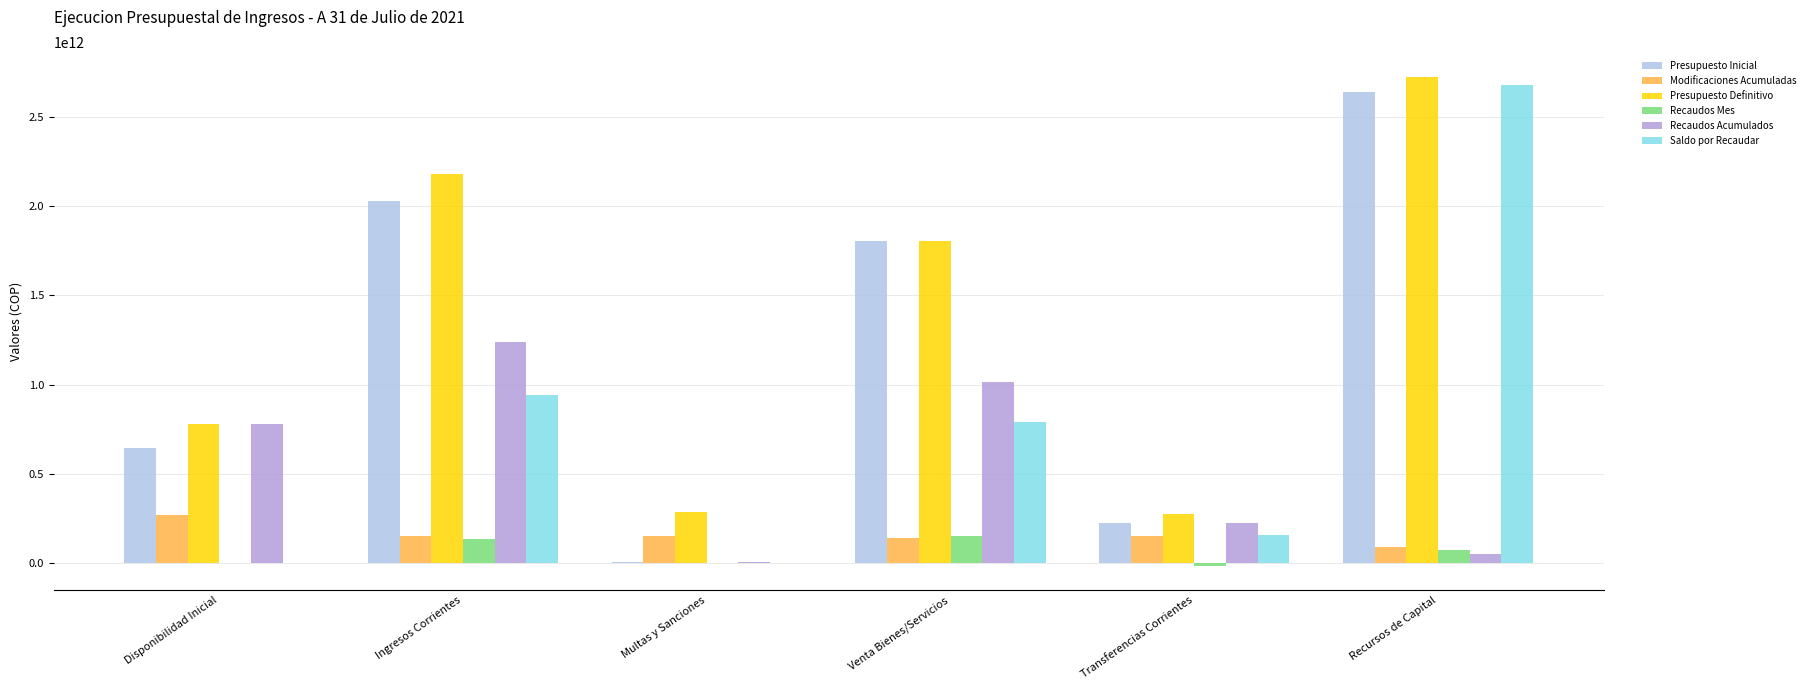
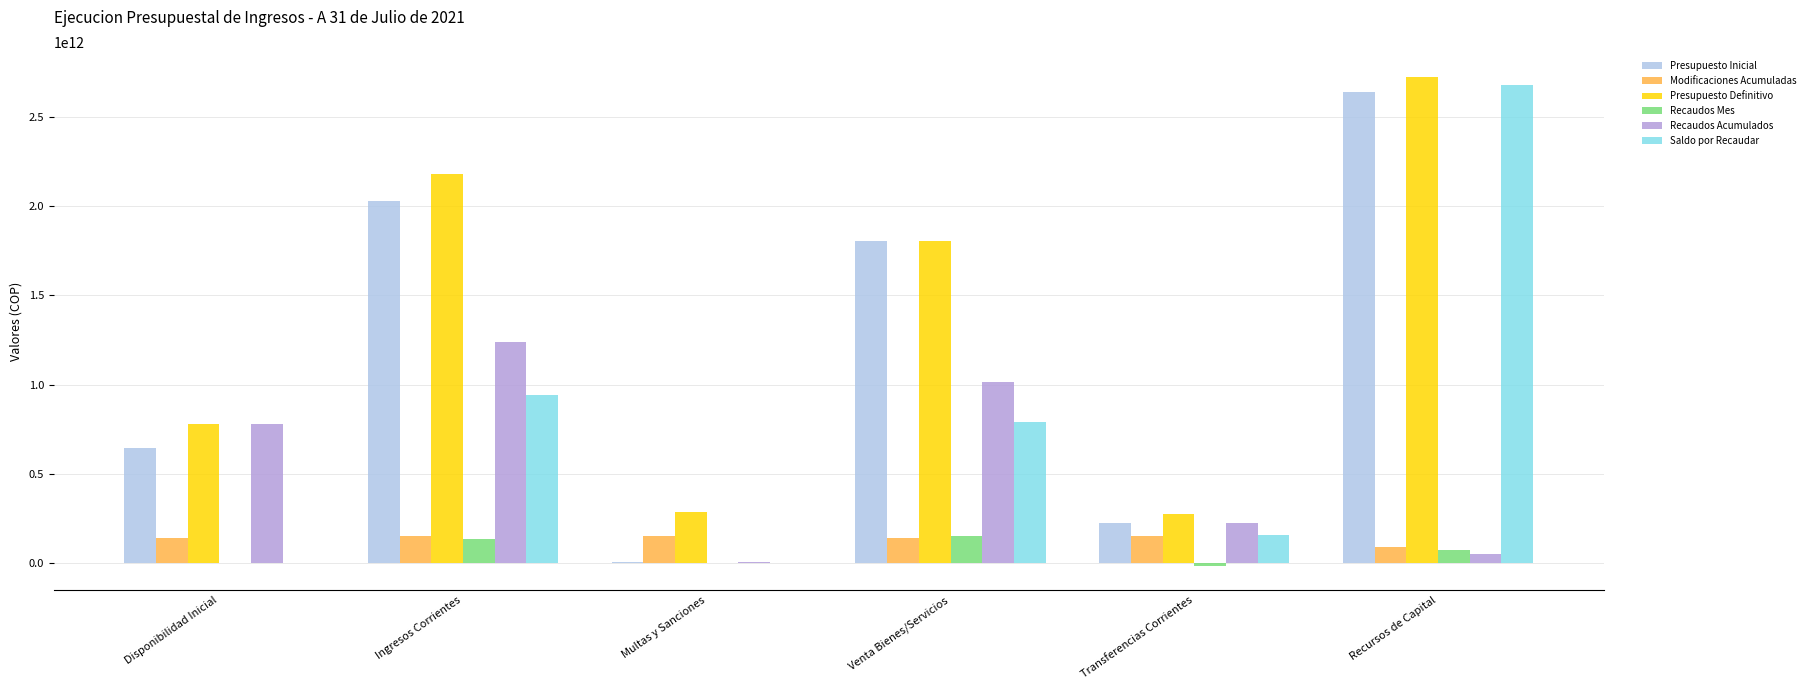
  {
    "Modificaciones Acumuladas": {
-     "Disponibilidad Inicial": 270000000000,
+     "Disponibilidad Inicial": 140000000000,
      "Ingresos Corrientes": 150000000000,
      "Multas y Sanciones": 150000000000,
      "Venta Bienes/Servicios": 140000000000,
      "Transferencias Corrientes": 150000000000,
      "Recursos de Capital": 90000000000
    },
    "Presupuesto Definitivo": {
      "Disponibilidad Inicial": 780000000000,
      "Ingresos Corrientes": 2180000000000,
      "Multas y Sanciones": 280000000000,
      "Venta Bienes/Servicios": 1800000000000,
      "Transferencias Corrientes": 270000000000,
      "Recursos de Capital": 2730000000000
    },
    "Recaudos Mes": {
      "Disponibilidad Inicial": 0,
      "Ingresos Corrientes": 130000000000,
      "Venta Bienes/Servicios": 150000000000,
      "Transferencias Corrientes": -20000000000,
      "Recursos de Capital": 70000000000
    }
  }
